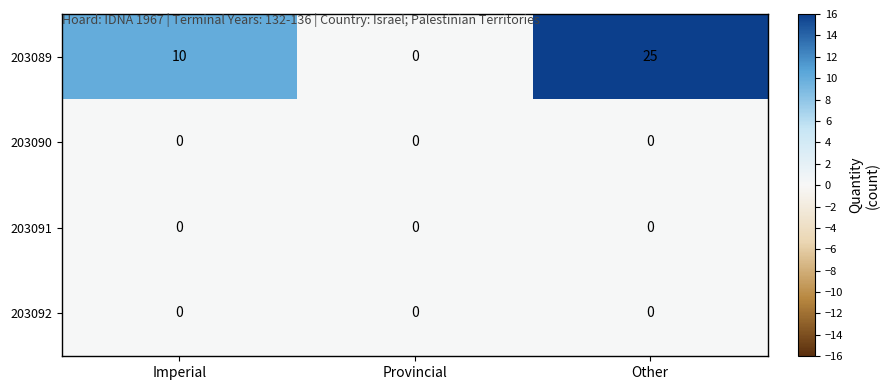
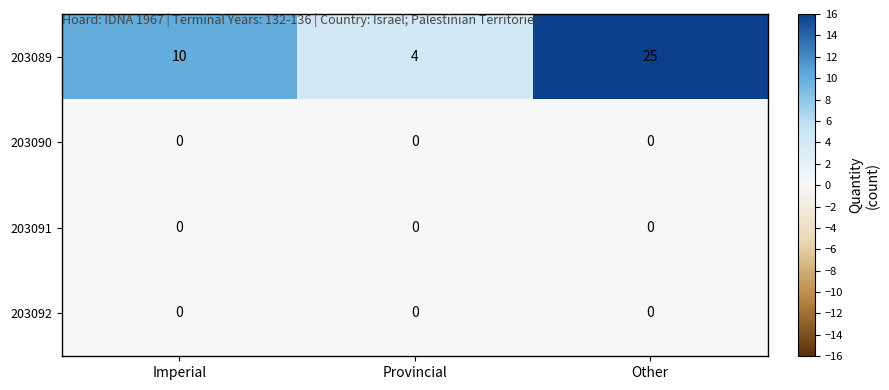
  {
    "203089": {
      "Imperial": 10,
-     "Provincial": 0,
+     "Provincial": 4,
      "Other": 25
    },
    "203090": {
      "Imperial": 0,
      "Provincial": 0,
      "Other": 0
    },
    "203091": {
      "Imperial": 0,
      "Provincial": 0,
      "Other": 0
    },
    "203092": {
      "Imperial": 0,
      "Provincial": 0,
      "Other": 0
    }
  }
